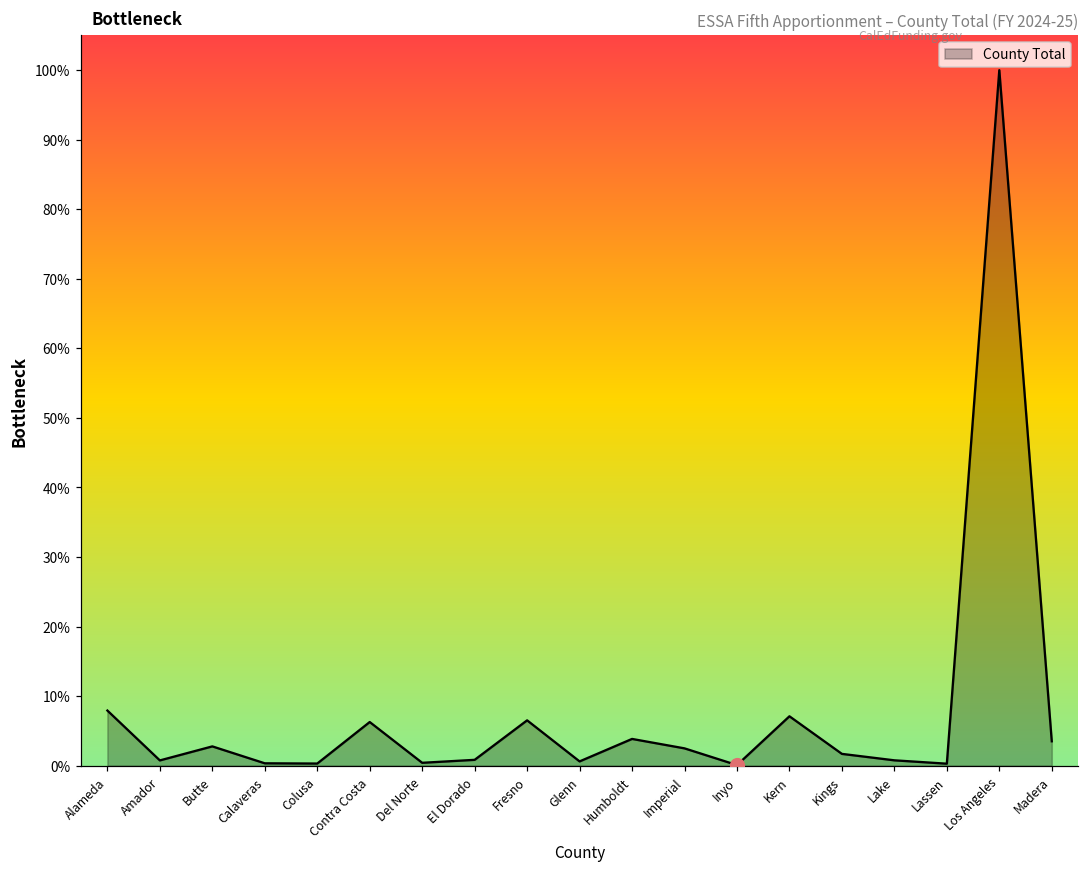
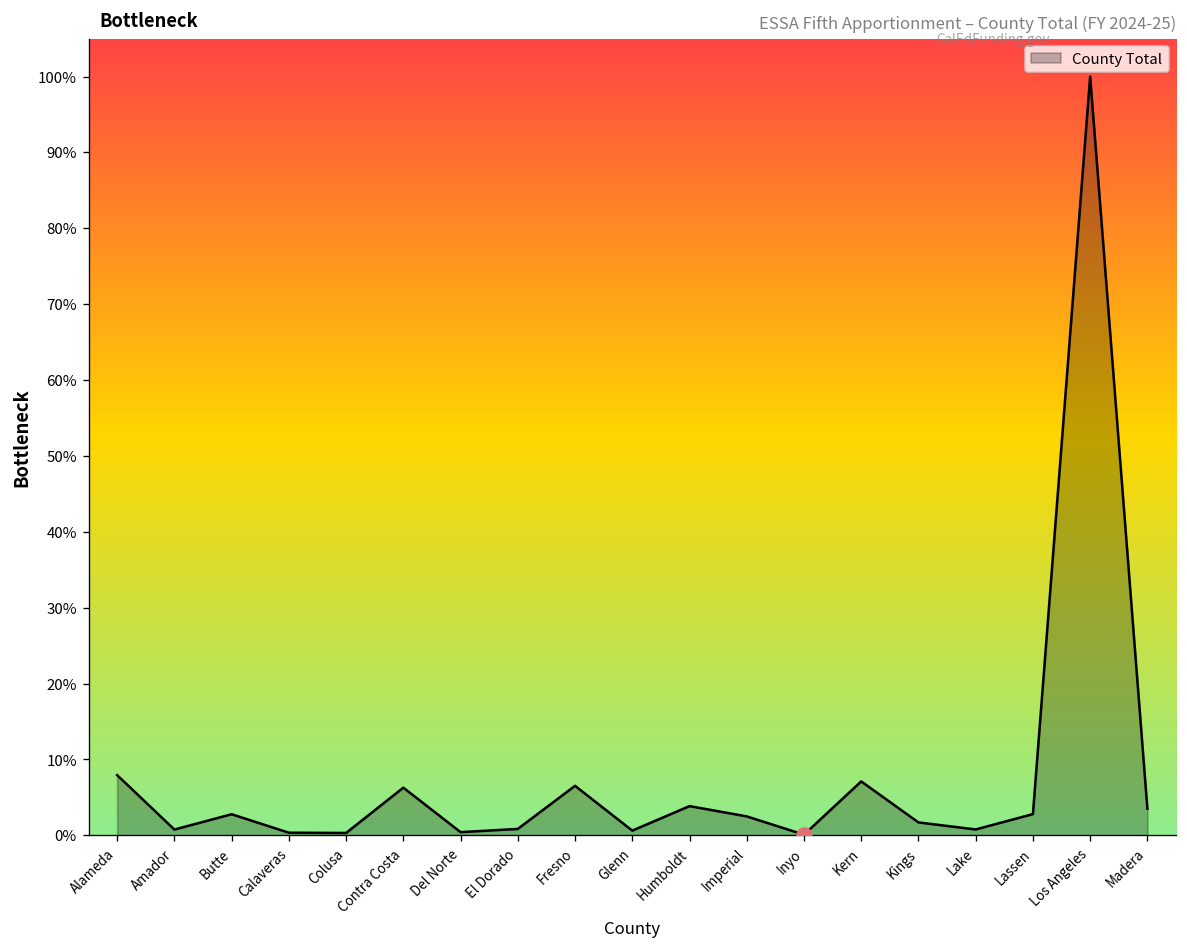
  {
    "County Total": {
      "Alameda": "8%",
      "Amador": "1%",
      "Butte": "3%",
      "Calaveras": "0%",
      "Colusa": "0%",
      "Contra Costa": "6%",
      "Del Norte": "0%",
      "El Dorado": "1%",
      "Fresno": "7%",
      "Glenn": "1%",
      "Humboldt": "4%",
      "Imperial": "2%",
      "Kern": "7%",
      "Kings": "2%",
      "Lake": "1%",
-     "Lassen": "0%",
+     "Lassen": "3%",
      "Los Angeles": "100%",
      "Madera": "4%"
    }
  }
